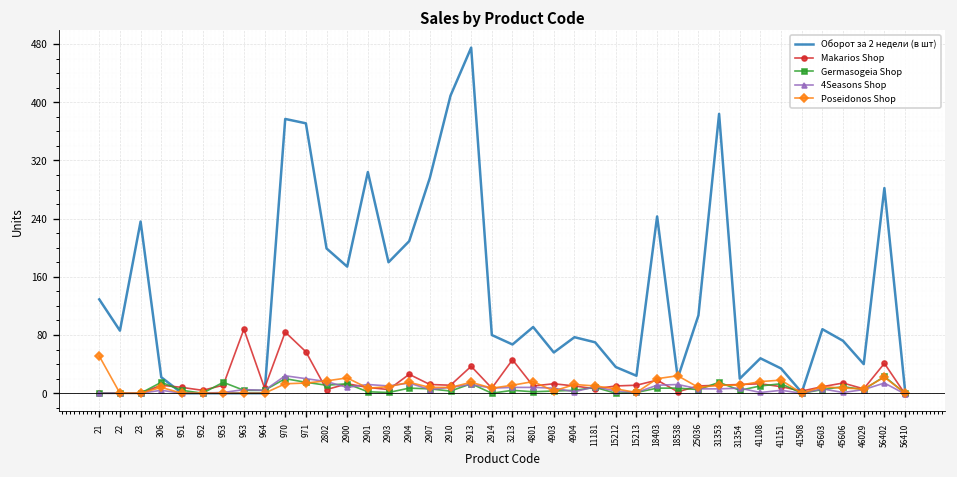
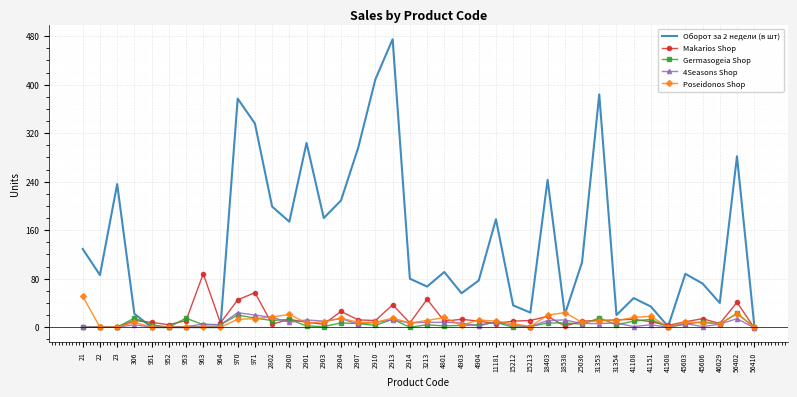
  {
    "Оборот за 2 недели (в шт)": {
      "21": 130,
      "22": 90,
      "23": 240,
      "306": 20,
      "970": 380,
-     "971": 370,
+     "971": 340,
      "2802": 200,
      "2900": 170,
      "2901": 300,
      "2903": 180,
      "2904": 210,
      "2907": 300,
      "2910": 410,
      "2913": 480,
      "2914": 80,
      "3213": 70,
      "4801": 90,
      "4903": 60,
      "4904": 80,
-     "11181": 70,
+     "11181": 180,
      "15212": 40,
      "15213": 20,
      "18403": 240,
      "25036": 110,
      "31353": 380,
      "31354": 20,
      "41108": 50,
      "41151": 30,
      "45603": 90,
      "45606": 70,
      "46029": 40,
      "56402": 280
    },
    "Makarios Shop": {
      "963": 90,
-     "970": 80,
+     "970": 50,
      "971": 60,
      "2802": 10,
      "2904": 30,
      "2913": 40,
      "3213": 50,
      "4903": 10,
      "15213": 10,
      "18538": 0,
      "45606": 10,
      "56402": 40
    },
    "Germasogeia Shop": {
      "2802": 10,
      "2901": 0,
      "2904": 10,
      "2910": 0,
      "2914": 0,
      "4801": 0,
      "18538": 10
    },
    "4Seasons Shop": {
      "971": 20,
      "2900": 10,
      "18538": 10,
      "31353": 10,
      "41108": 0,
      "41151": 0,
      "45606": 0,
      "56402": 10
    },
    "Poseidonos Shop": {
      "21": 50,
      "970": 10,
      "2900": 20,
      "4801": 20,
      "41151": 20
    }
  }
